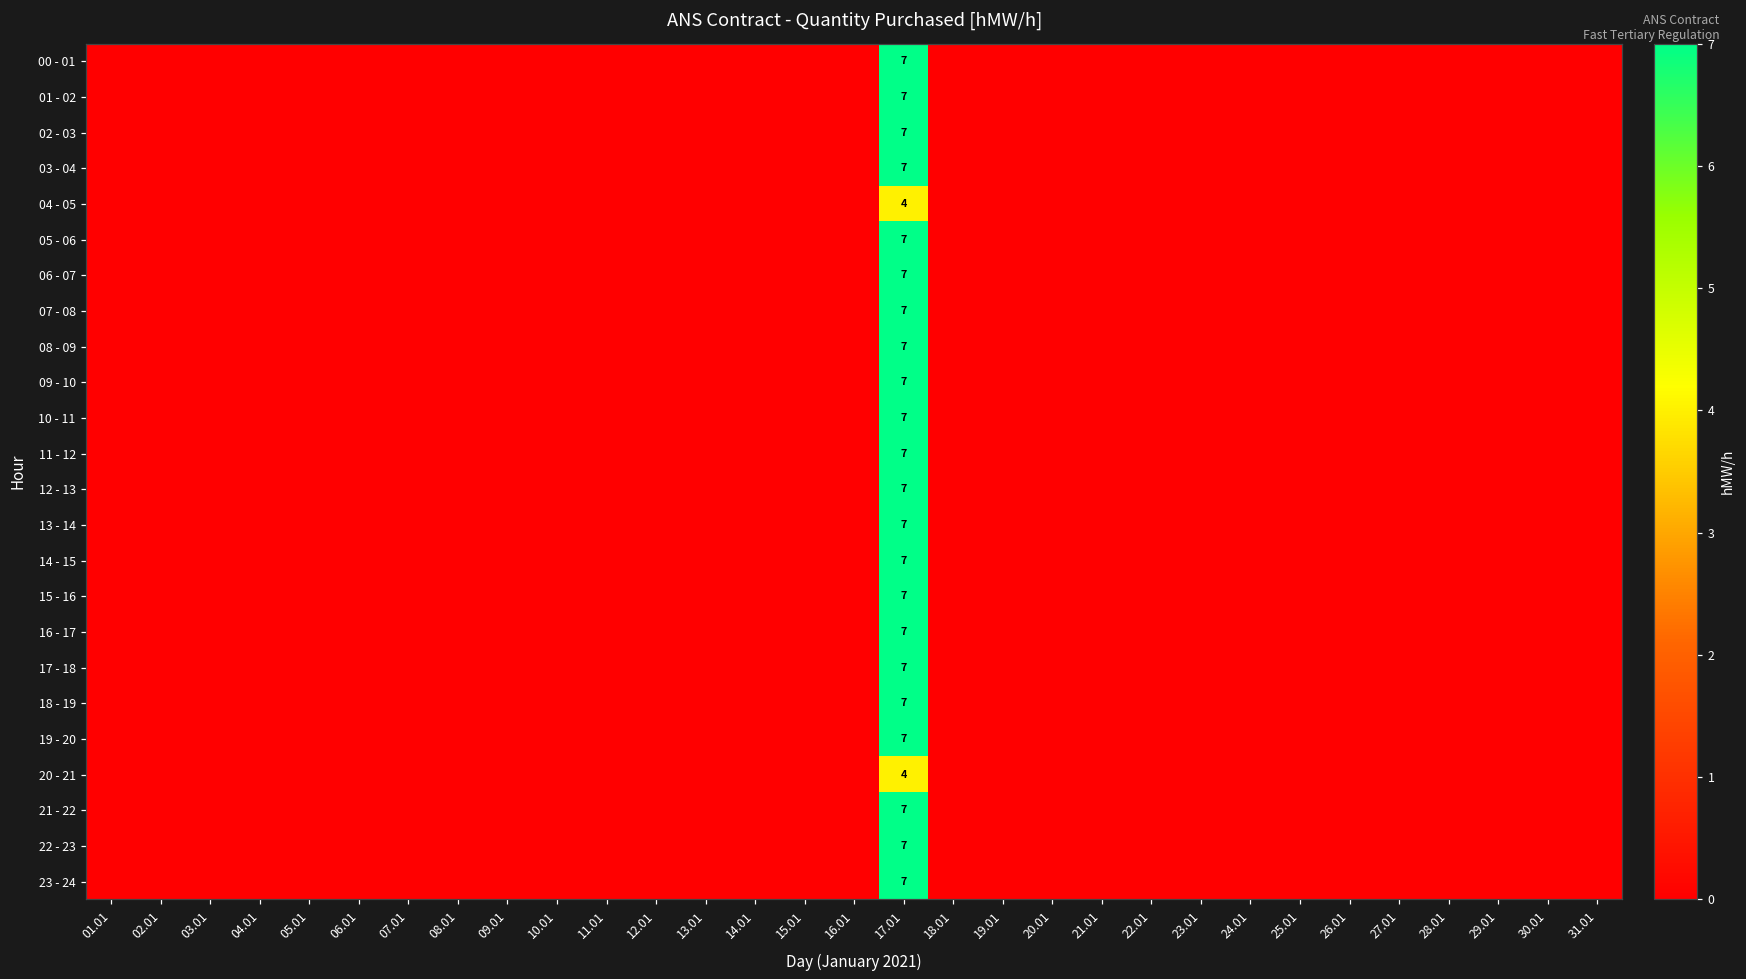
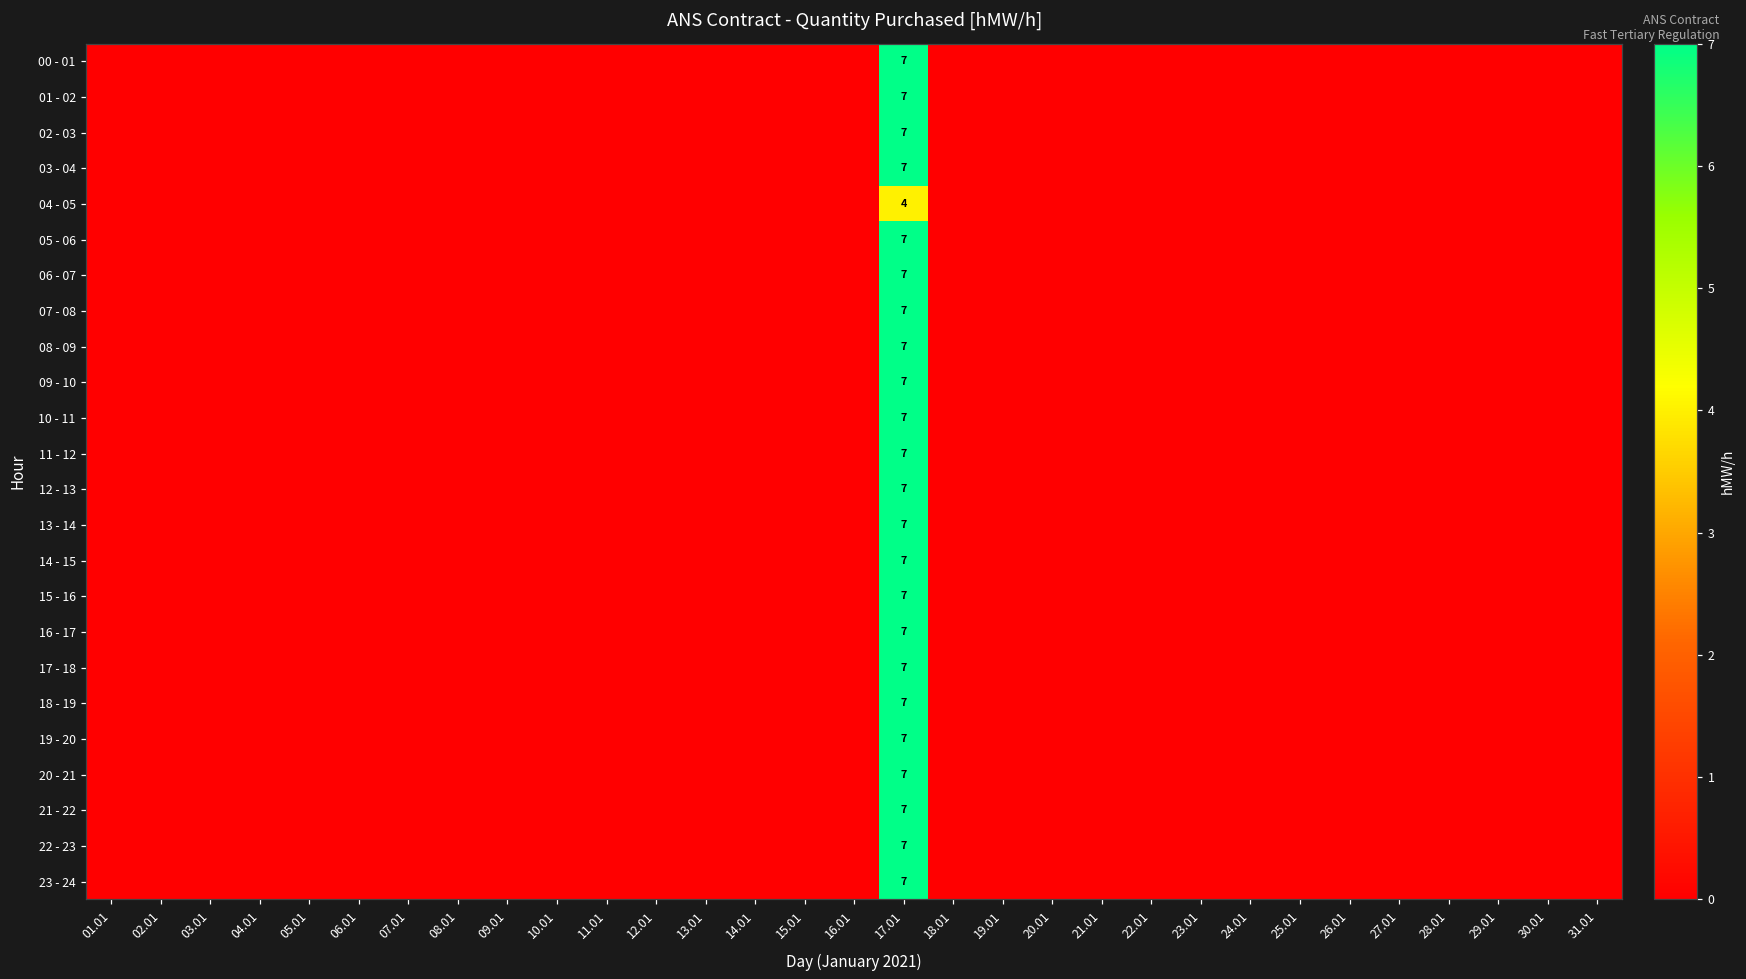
  {
    "00 - 01": {
      "17.01": 7
    },
    "01 - 02": {
      "17.01": 7
    },
    "02 - 03": {
      "17.01": 7
    },
    "03 - 04": {
      "17.01": 7
    },
    "04 - 05": {
      "17.01": 4
    },
    "05 - 06": {
      "17.01": 7
    },
    "06 - 07": {
      "17.01": 7
    },
    "07 - 08": {
      "17.01": 7
    },
    "08 - 09": {
      "17.01": 7
    },
    "09 - 10": {
      "17.01": 7
    },
    "10 - 11": {
      "17.01": 7
    },
    "11 - 12": {
      "17.01": 7
    },
    "12 - 13": {
      "17.01": 7
    },
    "13 - 14": {
      "17.01": 7
    },
    "14 - 15": {
      "17.01": 7
    },
    "15 - 16": {
      "17.01": 7
    },
    "16 - 17": {
      "17.01": 7
    },
    "17 - 18": {
      "17.01": 7
    },
    "18 - 19": {
      "17.01": 7
    },
    "19 - 20": {
      "17.01": 7
    },
    "20 - 21": {
-     "17.01": 4
+     "17.01": 7
    },
    "21 - 22": {
      "17.01": 7
    },
    "22 - 23": {
      "17.01": 7
    },
    "23 - 24": {
      "17.01": 7
    }
  }
